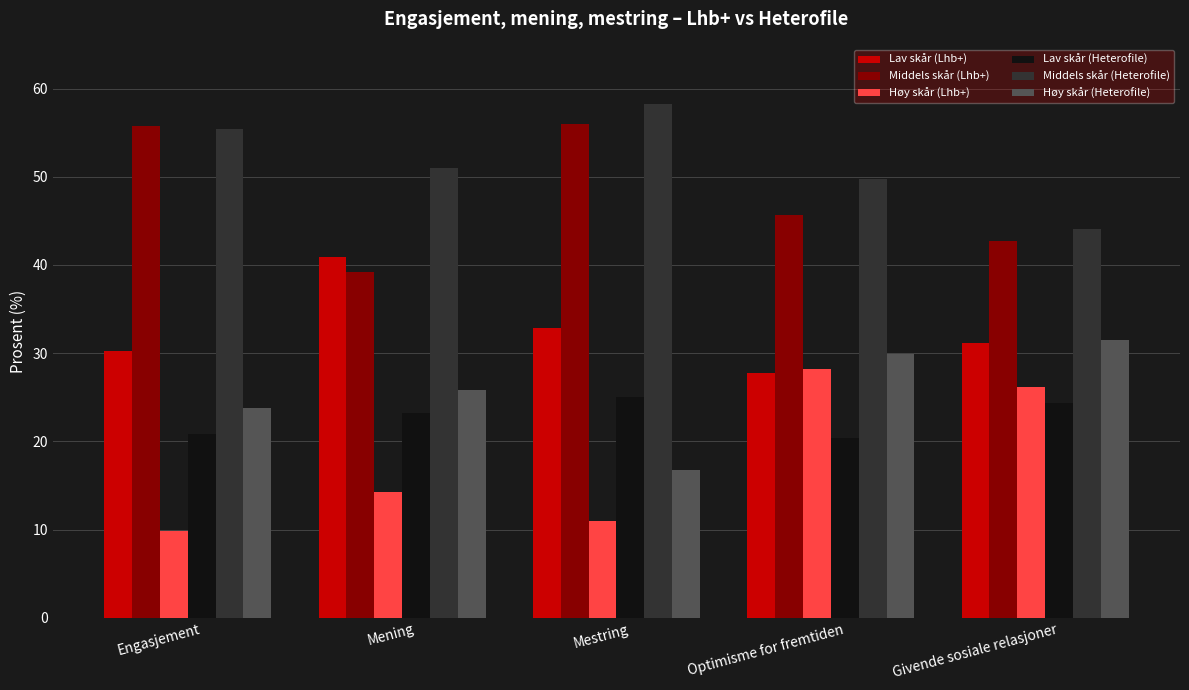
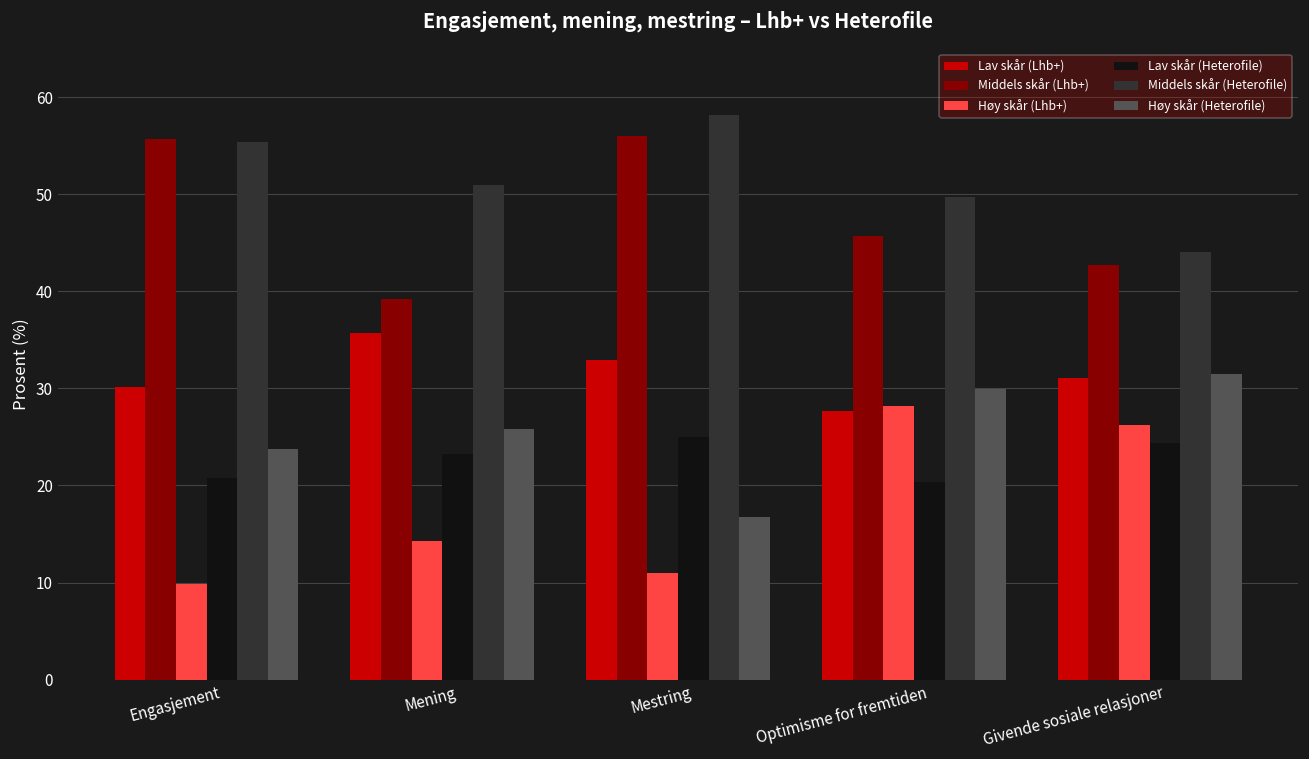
  {
    "Lav skår (Lhb+)": {
      "Engasjement": 30,
-     "Mening": 41,
+     "Mening": 36,
      "Mestring": 33,
      "Optimisme for fremtiden": 28,
      "Givende sosiale relasjoner": 31
    },
    "Middels skår (Lhb+)": {
      "Engasjement": 56,
      "Mening": 39,
      "Mestring": 56,
      "Optimisme for fremtiden": 46,
      "Givende sosiale relasjoner": 43
    },
    "Høy skår (Lhb+)": {
      "Engasjement": 10,
      "Mening": 14,
      "Mestring": 11,
      "Optimisme for fremtiden": 28,
      "Givende sosiale relasjoner": 26
    }
  }
